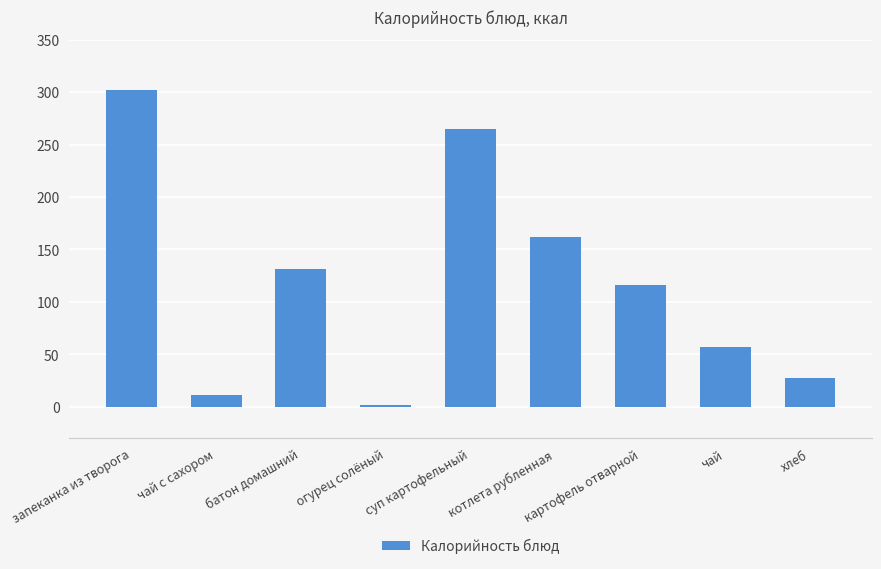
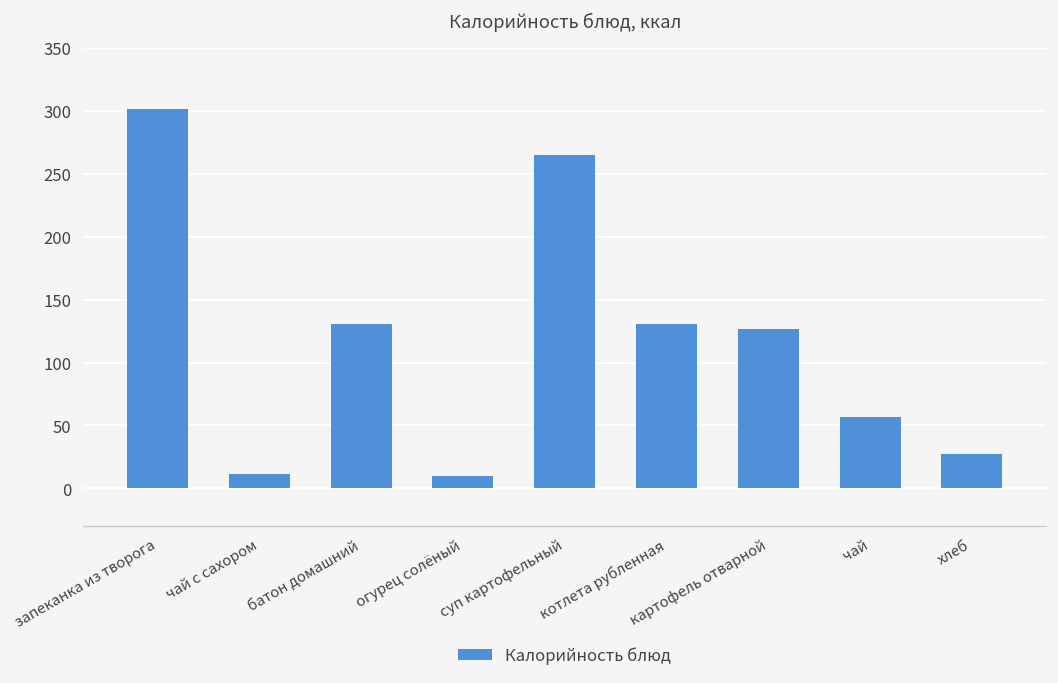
  {
    "запеканка из творога": 302,
    "чай с сахором": 12,
    "батон домашний": 131,
-   "огурец солёный": 2,
+   "огурец солёный": 10,
    "суп картофельный": 265,
-   "котлета рубленная": 162,
-   "картофель отварной": 116,
+   "котлета рубленная": 130,
+   "картофель отварной": 127,
    "чай": 57,
    "хлеб": 28
  }
